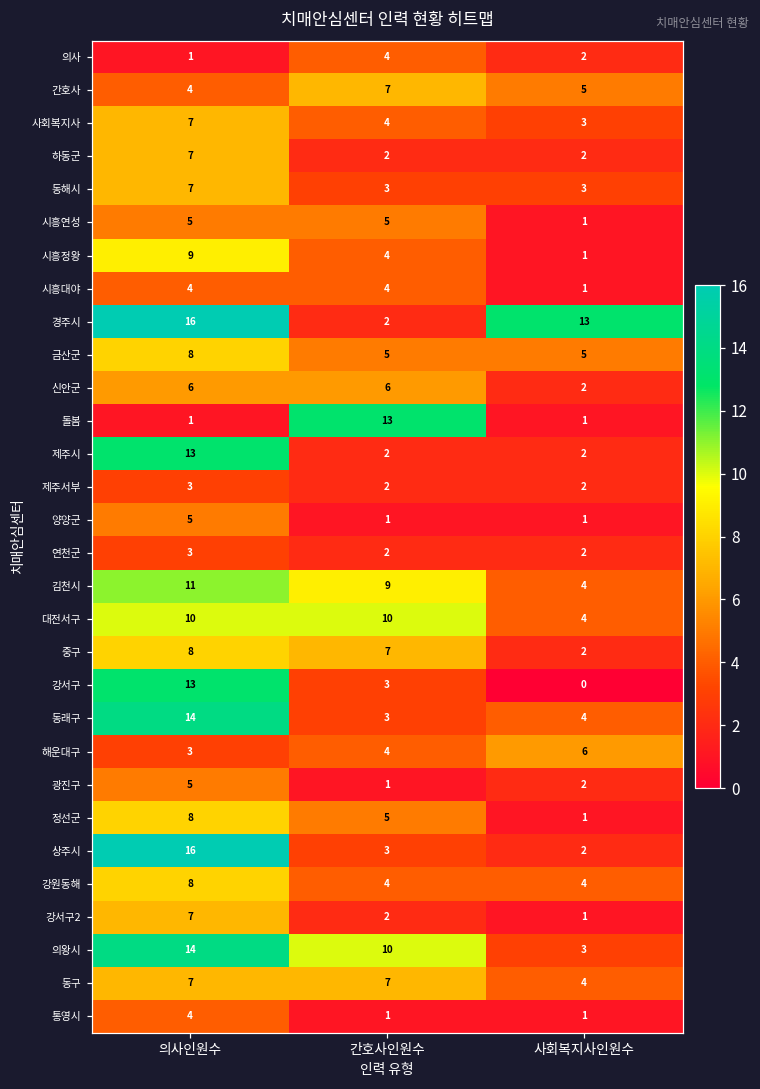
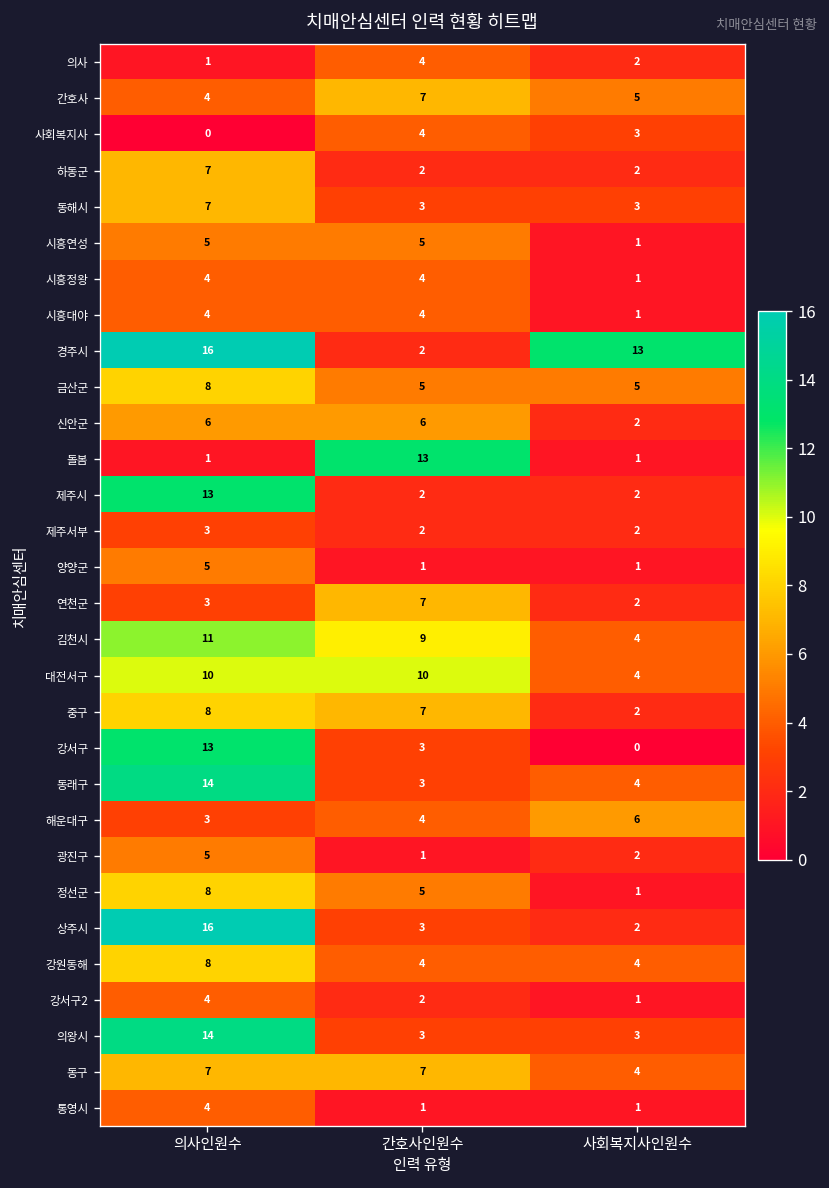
  {
    "의사": {
      "의사인원수": 1,
      "간호사인원수": 4,
      "사회복지사인원수": 2
    },
    "간호사": {
      "의사인원수": 4,
      "간호사인원수": 7,
      "사회복지사인원수": 5
    },
    "사회복지사": {
-     "의사인원수": 7,
+     "의사인원수": 0,
      "간호사인원수": 4,
      "사회복지사인원수": 3
    },
    "하동군": {
      "의사인원수": 7,
      "간호사인원수": 2,
      "사회복지사인원수": 2
    },
    "동해시": {
      "의사인원수": 7,
      "간호사인원수": 3,
      "사회복지사인원수": 3
    },
    "시흥연성": {
      "의사인원수": 5,
      "간호사인원수": 5,
      "사회복지사인원수": 1
    },
    "시흥정왕": {
-     "의사인원수": 9,
+     "의사인원수": 4,
      "간호사인원수": 4,
      "사회복지사인원수": 1
    },
    "시흥대야": {
      "의사인원수": 4,
      "간호사인원수": 4,
      "사회복지사인원수": 1
    },
    "경주시": {
      "의사인원수": 16,
      "간호사인원수": 2,
      "사회복지사인원수": 13
    },
    "금산군": {
      "의사인원수": 8,
      "간호사인원수": 5,
      "사회복지사인원수": 5
    },
    "신안군": {
      "의사인원수": 6,
      "간호사인원수": 6,
      "사회복지사인원수": 2
    },
    "돌봄": {
      "의사인원수": 1,
      "간호사인원수": 13,
      "사회복지사인원수": 1
    },
    "제주시": {
      "의사인원수": 13,
      "간호사인원수": 2,
      "사회복지사인원수": 2
    },
    "제주서부": {
      "의사인원수": 3,
      "간호사인원수": 2,
      "사회복지사인원수": 2
    },
    "양양군": {
      "의사인원수": 5,
      "간호사인원수": 1,
      "사회복지사인원수": 1
    },
    "연천군": {
      "의사인원수": 3,
-     "간호사인원수": 2,
+     "간호사인원수": 7,
      "사회복지사인원수": 2
    },
    "김천시": {
      "의사인원수": 11,
      "간호사인원수": 9,
      "사회복지사인원수": 4
    },
    "대전서구": {
      "의사인원수": 10,
      "간호사인원수": 10,
      "사회복지사인원수": 4
    },
    "중구": {
      "의사인원수": 8,
      "간호사인원수": 7,
      "사회복지사인원수": 2
    },
    "강서구": {
      "의사인원수": 13,
      "간호사인원수": 3,
      "사회복지사인원수": 0
    },
    "동래구": {
      "의사인원수": 14,
      "간호사인원수": 3,
      "사회복지사인원수": 4
    },
    "해운대구": {
      "의사인원수": 3,
      "간호사인원수": 4,
      "사회복지사인원수": 6
    },
    "광진구": {
      "의사인원수": 5,
      "간호사인원수": 1,
      "사회복지사인원수": 2
    },
    "정선군": {
      "의사인원수": 8,
      "간호사인원수": 5,
      "사회복지사인원수": 1
    },
    "상주시": {
      "의사인원수": 16,
      "간호사인원수": 3,
      "사회복지사인원수": 2
    },
    "강원동해": {
      "의사인원수": 8,
      "간호사인원수": 4,
      "사회복지사인원수": 4
    },
    "강서구2": {
-     "의사인원수": 7,
+     "의사인원수": 4,
      "간호사인원수": 2,
      "사회복지사인원수": 1
    },
    "의왕시": {
      "의사인원수": 14,
-     "간호사인원수": 10,
+     "간호사인원수": 3,
      "사회복지사인원수": 3
    },
    "동구": {
      "의사인원수": 7,
      "간호사인원수": 7,
      "사회복지사인원수": 4
    },
    "통영시": {
      "의사인원수": 4,
      "간호사인원수": 1,
      "사회복지사인원수": 1
    }
  }
